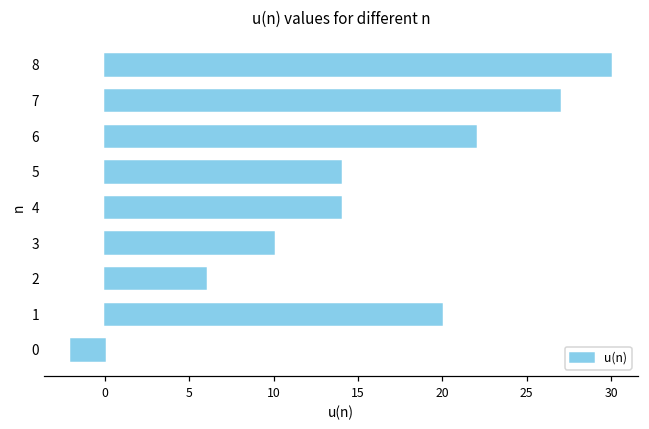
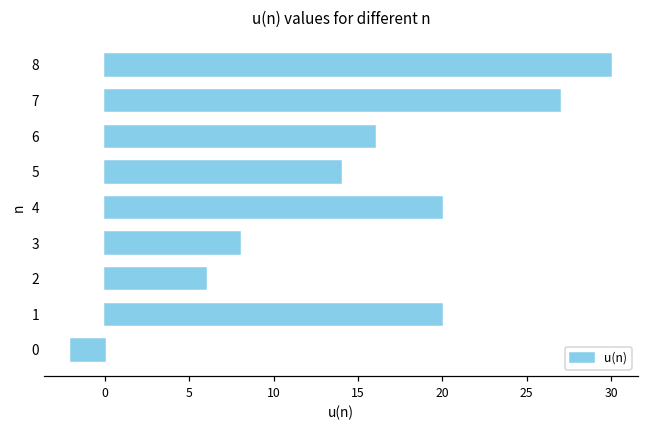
  {
    "8": 30,
    "7": 27,
-   "6": 22,
+   "6": 16,
    "5": 14,
-   "4": 14,
-   "3": 10,
+   "4": 20,
+   "3": 8,
    "2": 6,
    "1": 20,
    "0": -2
  }
